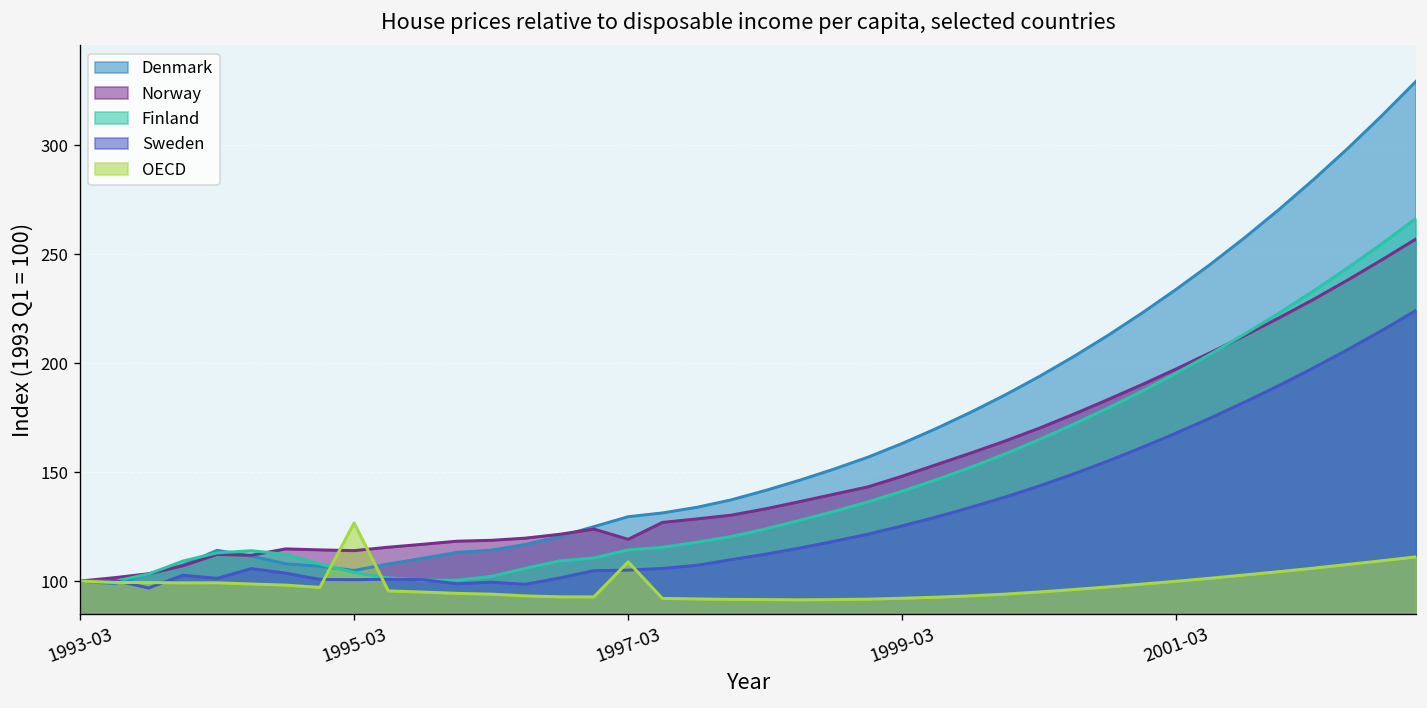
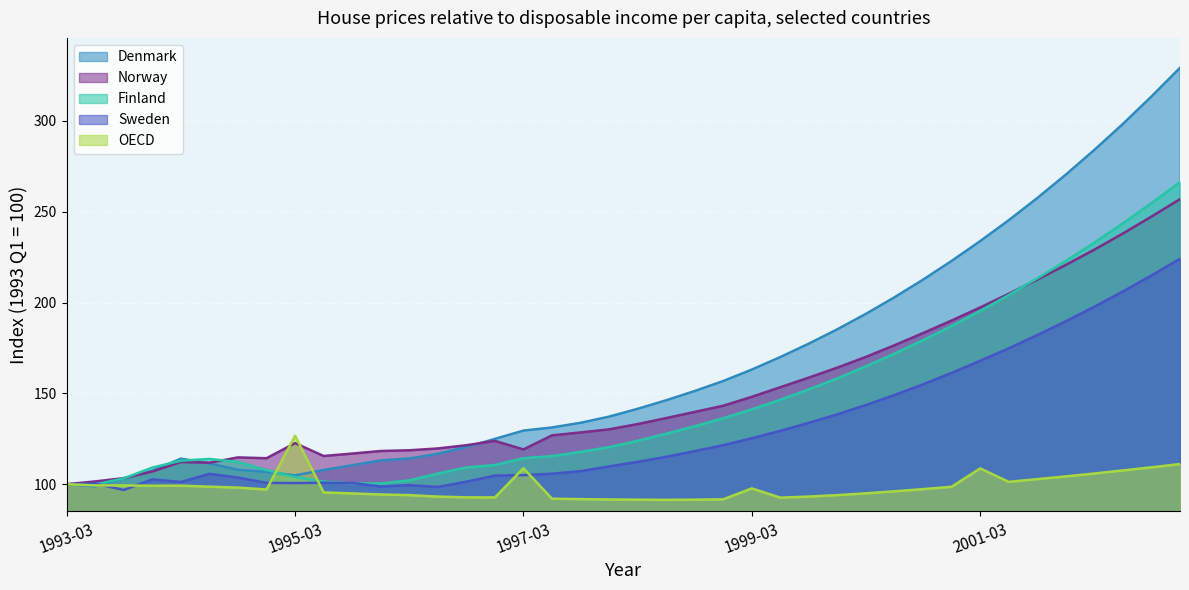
  {
    "Norway": {
-     "1995-03": 114,
+     "1995-03": 123,
      "1997-03": 119,
      "1999-03": 148,
      "2001-03": 197
    },
    "OECD": {
      "1995-03": 127,
      "1997-03": 109,
-     "1999-03": 92,
-     "2001-03": 100
+     "1999-03": 98,
+     "2001-03": 109
    }
  }
